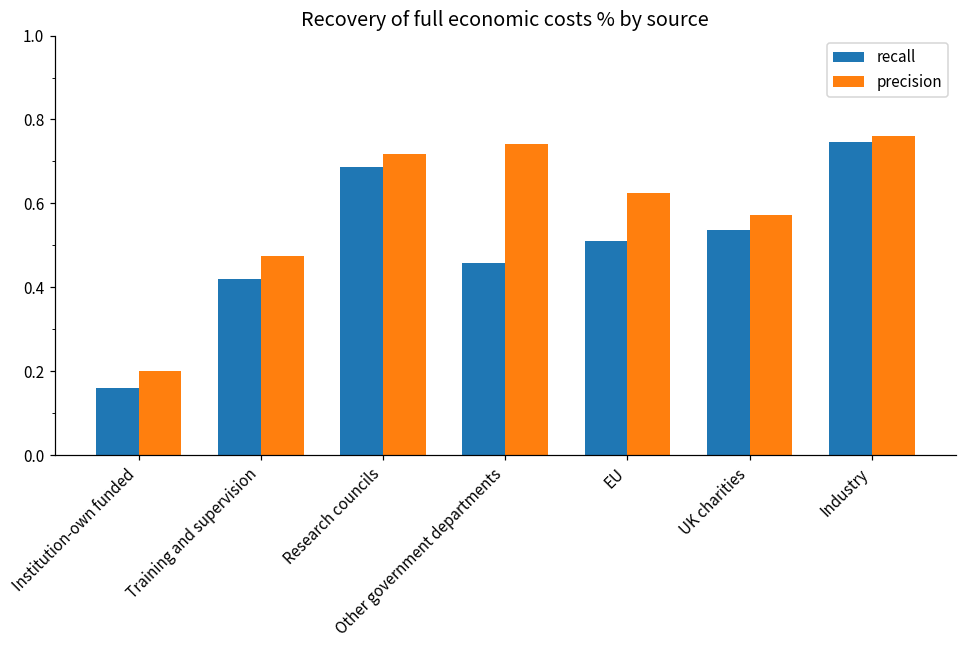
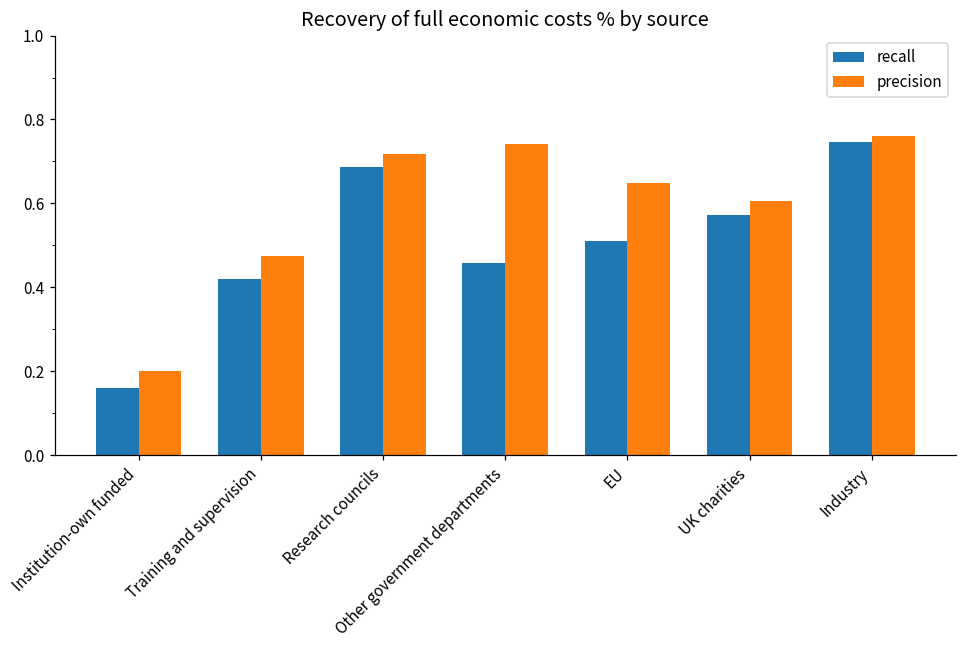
  {
    "recall": {
      "Institution-own funded": 0.16,
      "Training and supervision": 0.42,
      "Research councils": 0.69,
      "Other government departments": 0.46,
      "EU": 0.51,
-     "UK charities": 0.54,
+     "UK charities": 0.57,
      "Industry": 0.75
    },
    "precision": {
      "Institution-own funded": 0.20,
      "Training and supervision": 0.48,
      "Research councils": 0.72,
      "Other government departments": 0.74,
-     "EU": 0.63,
-     "UK charities": 0.57,
+     "EU": 0.65,
+     "UK charities": 0.60,
      "Industry": 0.76
    }
  }
